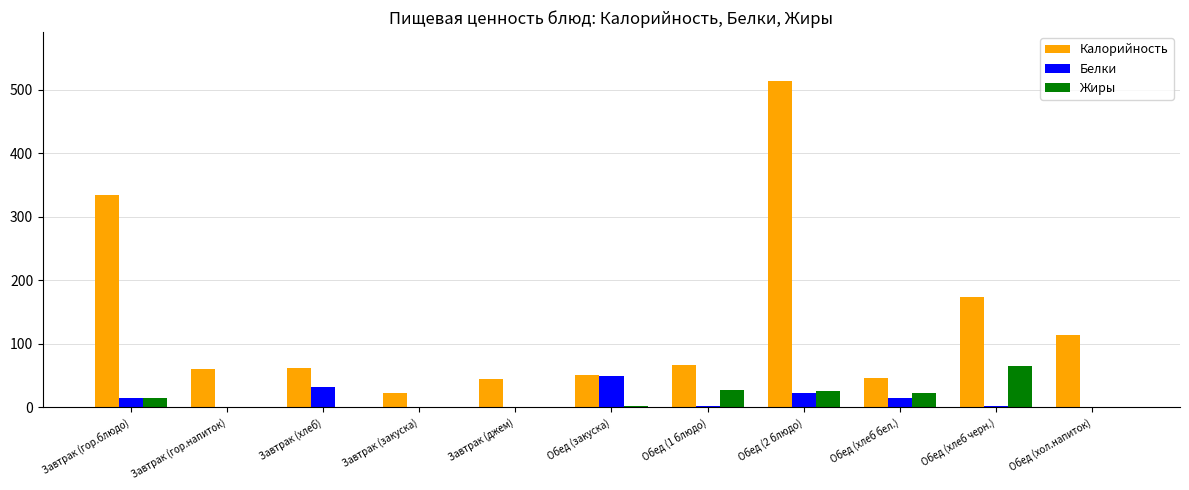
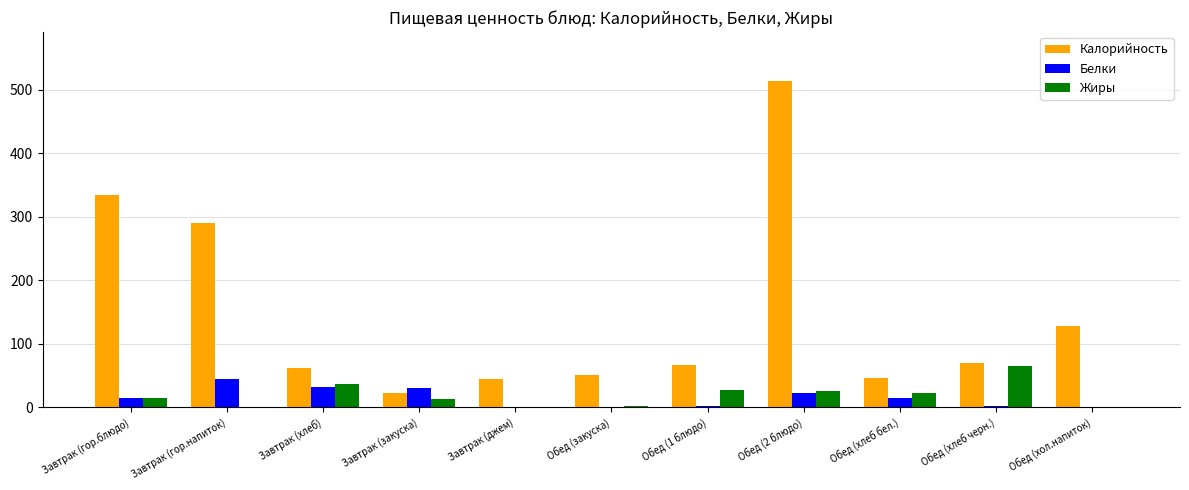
  {
    "Калорийность": {
      "Завтрак (гор.блюдо)": 340,
-     "Завтрак (гор.напиток)": 60,
+     "Завтрак (гор.напиток)": 290,
      "Завтрак (хлеб)": 60,
      "Завтрак (закуска)": 20,
      "Завтрак (джем)": 40,
      "Обед (закуска)": 50,
      "Обед (1 блюдо)": 70,
      "Обед (2 блюдо)": 510,
      "Обед (хлеб бел.)": 50,
-     "Обед (хлеб черн.)": 170,
-     "Обед (хол.напиток)": 110
+     "Обед (хлеб черн.)": 70,
+     "Обед (хол.напиток)": 130
    },
    "Белки": {
      "Завтрак (гор.блюдо)": 10,
-     "Завтрак (гор.напиток)": 0,
+     "Завтрак (гор.напиток)": 40,
      "Завтрак (хлеб)": 30,
-     "Завтрак (закуска)": 0,
-     "Обед (закуска)": 50,
+     "Завтрак (закуска)": 30,
+     "Обед (закуска)": 0,
      "Обед (2 блюдо)": 20,
      "Обед (хлеб бел.)": 10
    },
    "Жиры": {
      "Завтрак (гор.блюдо)": 10,
-     "Завтрак (хлеб)": 0,
-     "Завтрак (закуска)": 0,
+     "Завтрак (хлеб)": 40,
+     "Завтрак (закуска)": 10,
      "Завтрак (джем)": 0,
      "Обед (1 блюдо)": 30,
      "Обед (2 блюдо)": 30,
      "Обед (хлеб бел.)": 20,
      "Обед (хлеб черн.)": 60
    }
  }
